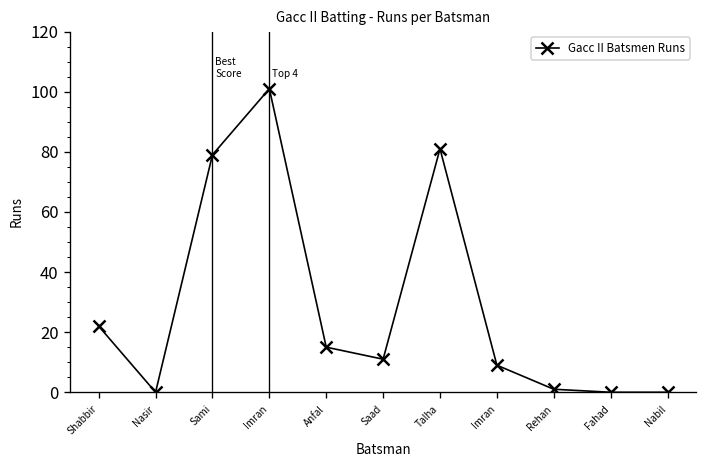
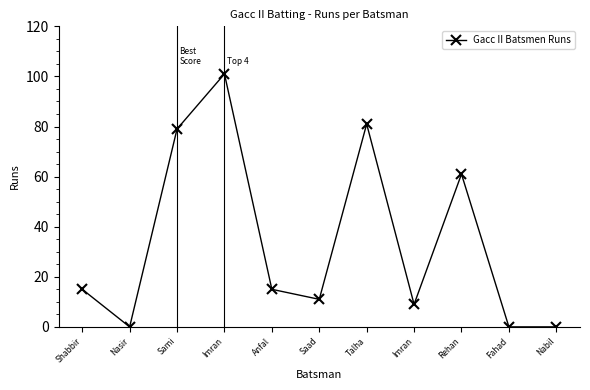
  {
-   "Shabbir": 22,
+   "Shabbir": 15,
    "Nasir": 0,
    "Sami": 79,
    "Anfal": 15,
    "Saad": 11,
    "Talha": 81,
-   "Rehan": 1,
+   "Rehan": 61,
    "Fahad": 0,
    "Nabil": 0
  }
